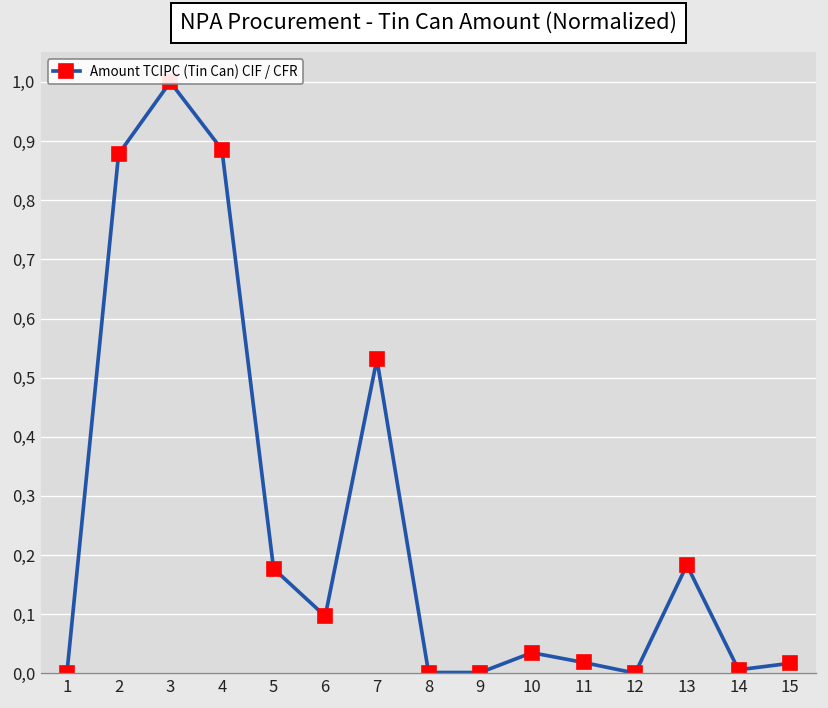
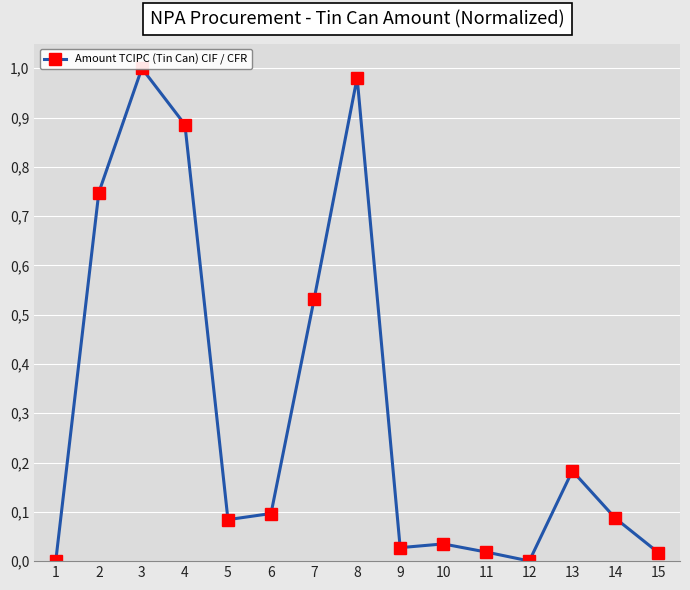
  {
    "1": 0.0,
-   "2": 8.8,
+   "2": 7.5,
    "4": 8.9,
-   "5": 1.8,
+   "5": 0.8,
    "6": 1.0,
    "7": 5.3,
-   "8": 0.0,
-   "9": 0.0,
+   "8": 9.8,
+   "9": 0.3,
    "10": 0.3,
    "11": 0.2,
    "12": 0.0,
    "13": 1.8,
-   "14": 0.1,
+   "14": 0.9,
    "15": 0.2
  }
